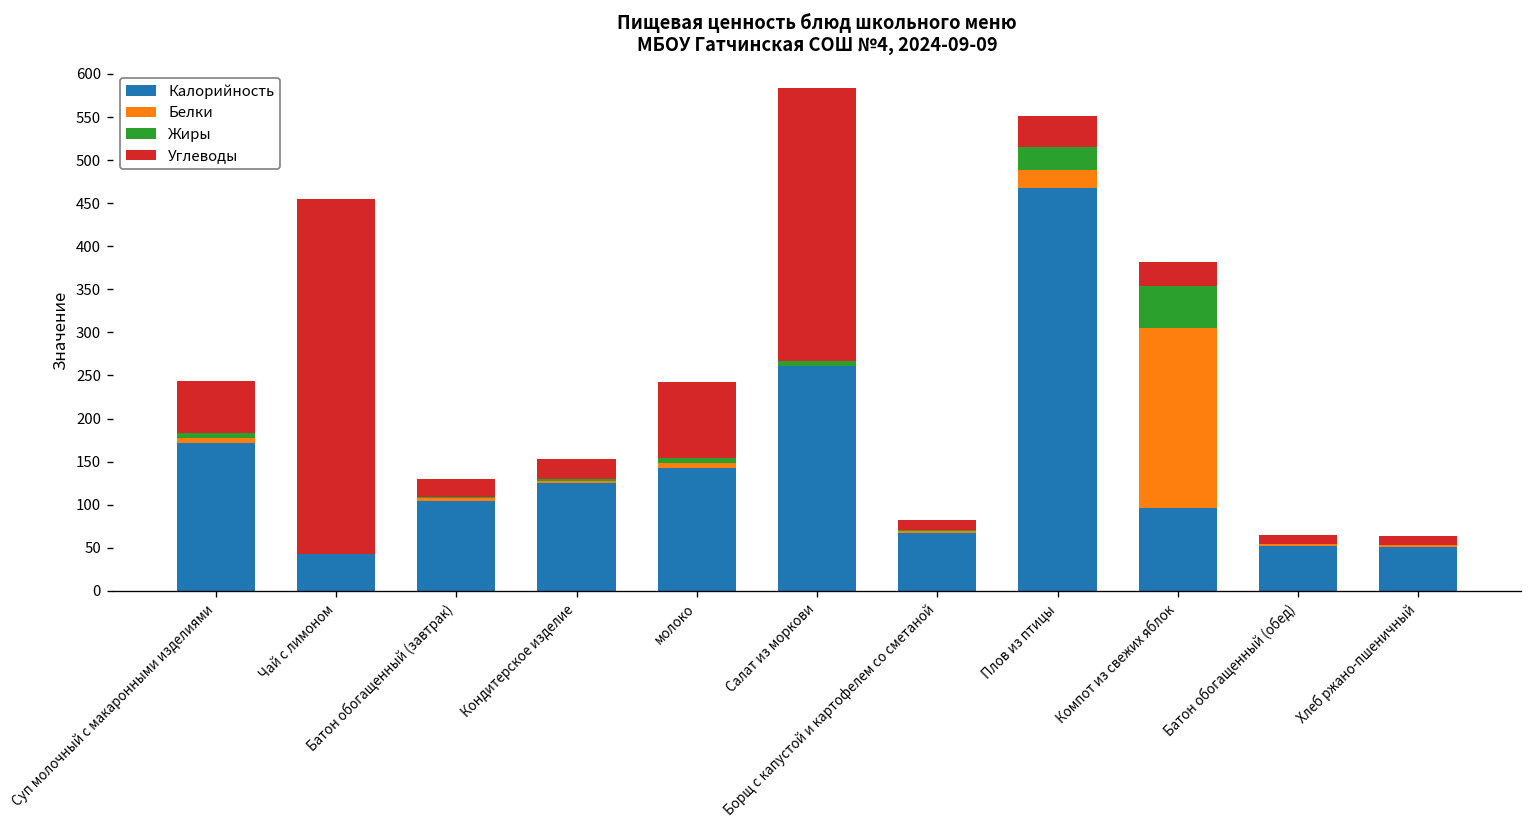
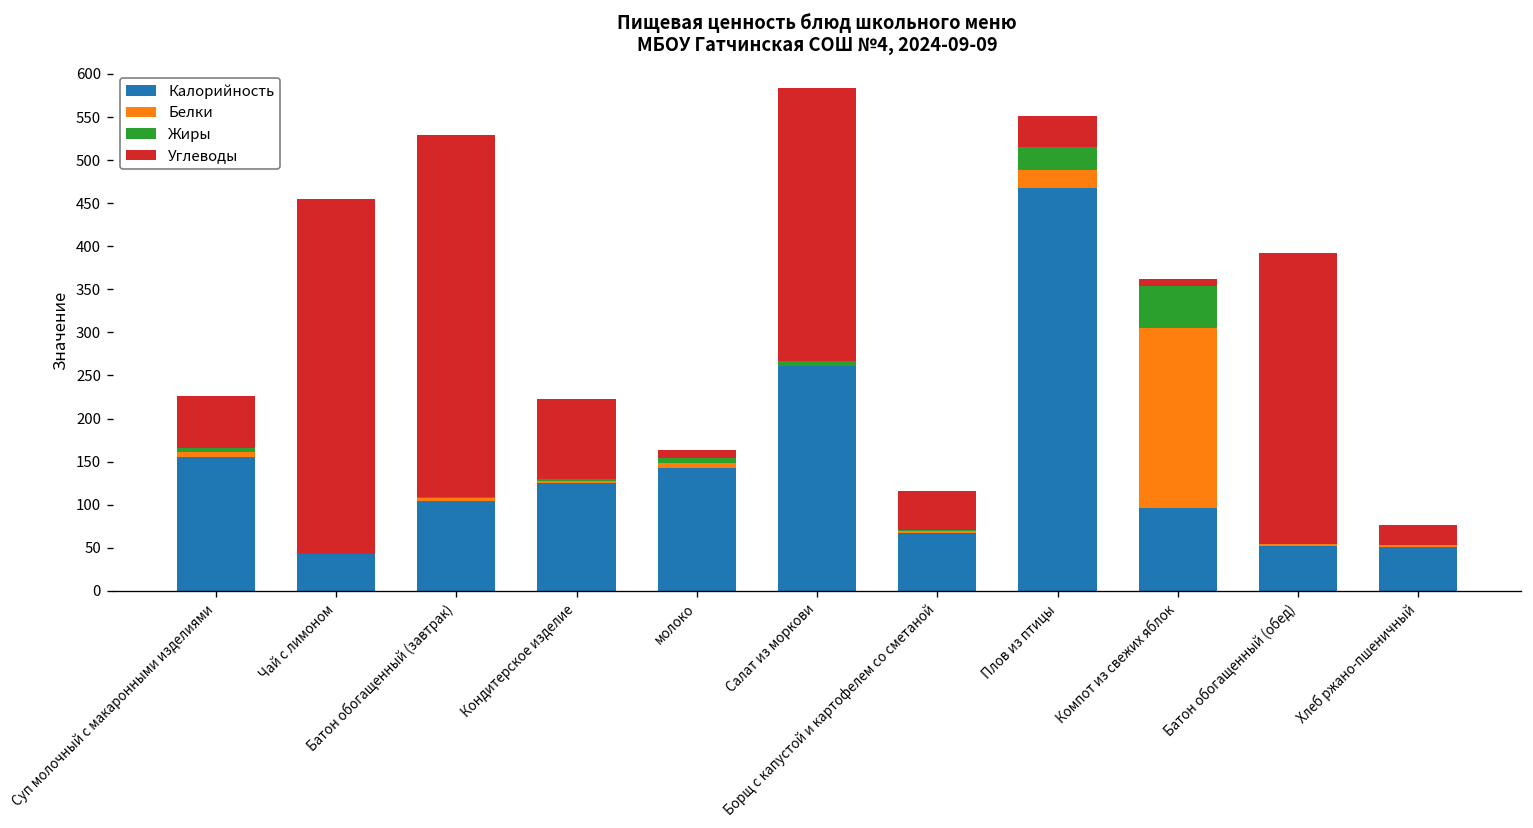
  {
    "Калорийность": {
-     "Суп молочный с макаронными изделиями": 170,
+     "Суп молочный с макаронными изделиями": 160,
      "Чай с лимоном": 40,
      "Батон обогащенный (завтрак)": 100,
      "Кондитерское изделие": 130,
      "молоко": 140,
      "Салат из моркови": 260,
      "Борщ с капустой и картофелем со сметаной": 70,
      "Плов из птицы": 470,
      "Компот из свежих яблок": 100,
      "Батон обогащенный (обед)": 50,
      "Хлеб ржано-пшеничный": 50
    },
    "Белки": {
      "Суп молочный с макаронными изделиями": 10,
      "молоко": 10,
      "Плов из птицы": 20,
      "Компот из свежих яблок": 210
    },
    "Жиры": {
      "Суп молочный с макаронными изделиями": 0,
      "Чай с лимоном": 0,
      "молоко": 10,
      "Салат из моркови": 10,
      "Плов из птицы": 30,
      "Компот из свежих яблок": 50
    },
    "Углеводы": {
      "Суп молочный с макаронными изделиями": 60,
      "Чай с лимоном": 410,
-     "Батон обогащенный (завтрак)": 20,
-     "Кондитерское изделие": 20,
-     "молоко": 90,
+     "Батон обогащенный (завтрак)": 420,
+     "Кондитерское изделие": 90,
+     "молоко": 10,
      "Салат из моркови": 320,
-     "Борщ с капустой и картофелем со сметаной": 10,
+     "Борщ с капустой и картофелем со сметаной": 40,
      "Плов из птицы": 40,
-     "Компот из свежих яблок": 30,
-     "Батон обогащенный (обед)": 10,
-     "Хлеб ржано-пшеничный": 10
+     "Компот из свежих яблок": 10,
+     "Батон обогащенный (обед)": 340,
+     "Хлеб ржано-пшеничный": 20
    }
  }
